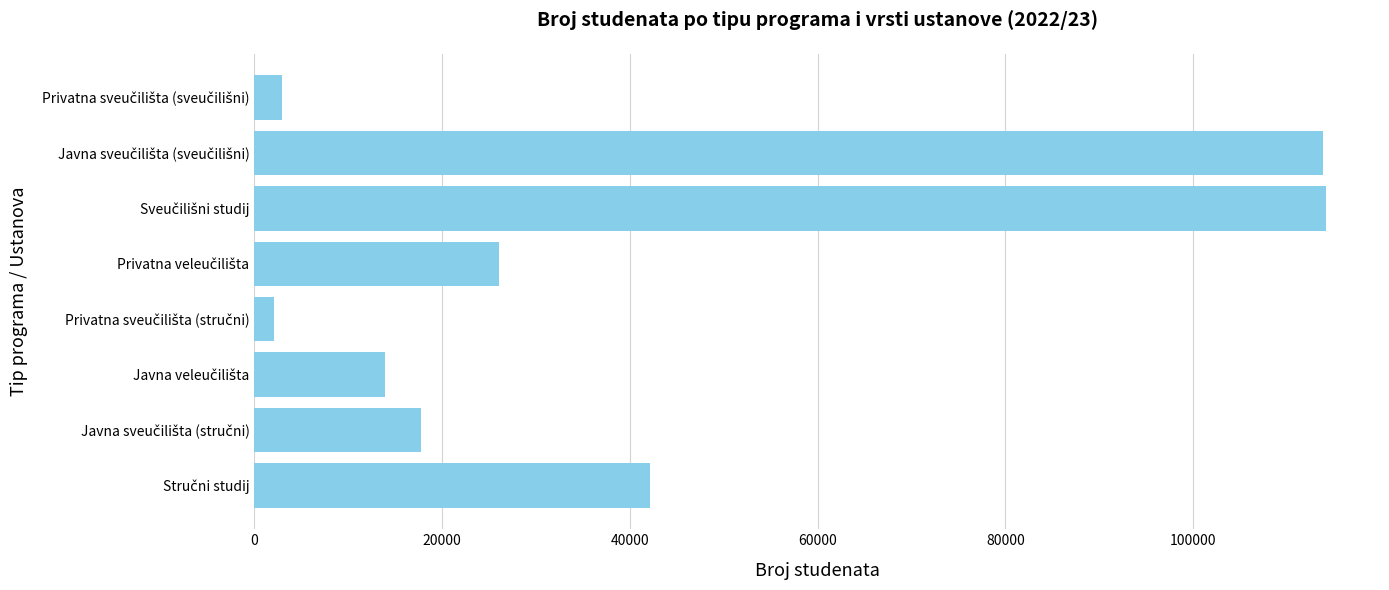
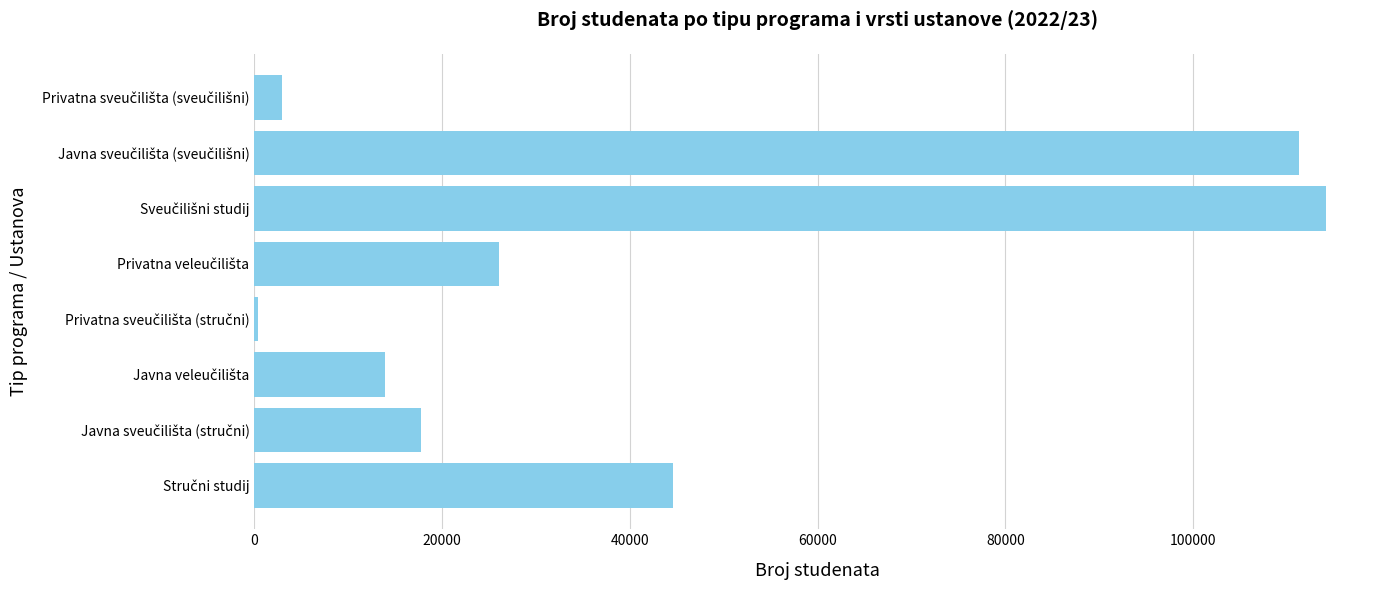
  {
    "Privatna sveučilišta (sveučilišni)": 3000,
-   "Javna sveučilišta (sveučilišni)": 114000,
+   "Javna sveučilišta (sveučilišni)": 111000,
    "Sveučilišni studij": 114000,
    "Privatna veleučilišta": 26000,
-   "Privatna sveučilišta (stručni)": 2000,
+   "Privatna sveučilišta (stručni)": 0,
    "Javna veleučilišta": 14000,
    "Javna sveučilišta (stručni)": 18000,
-   "Stručni studij": 42000
+   "Stručni studij": 45000
  }
